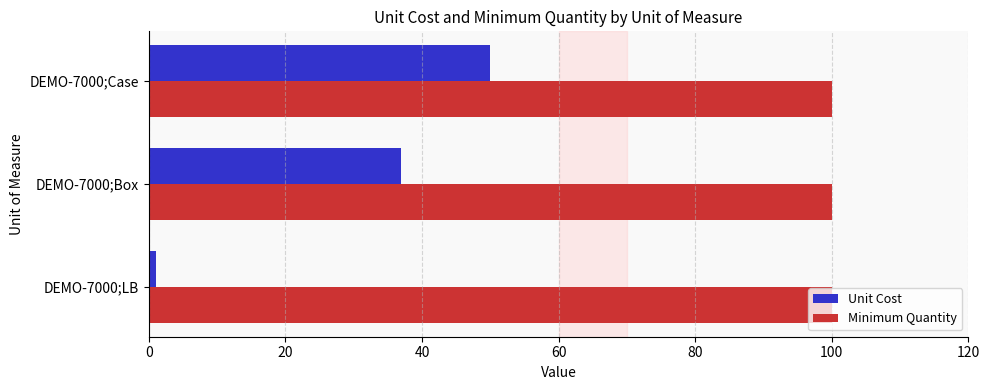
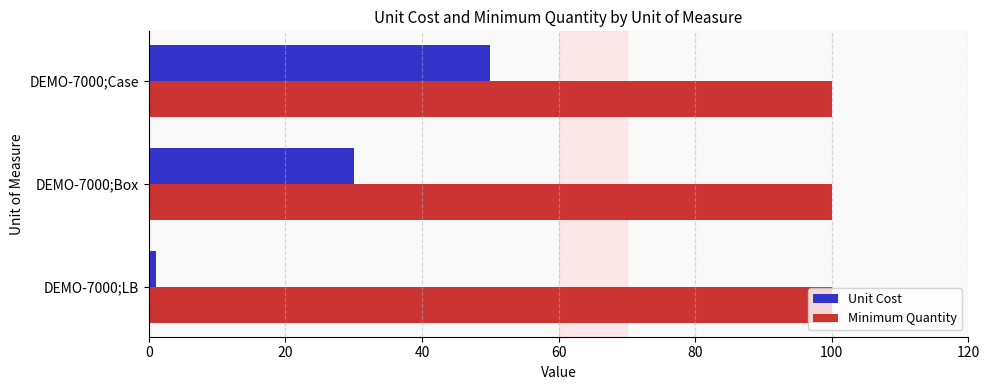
  {
    "Unit Cost": {
      "DEMO-7000;Case": 50,
-     "DEMO-7000;Box": 37,
+     "DEMO-7000;Box": 30,
      "DEMO-7000;LB": 1
    },
    "Minimum Quantity": {
      "DEMO-7000;Case": 100,
      "DEMO-7000;Box": 100
    }
  }
